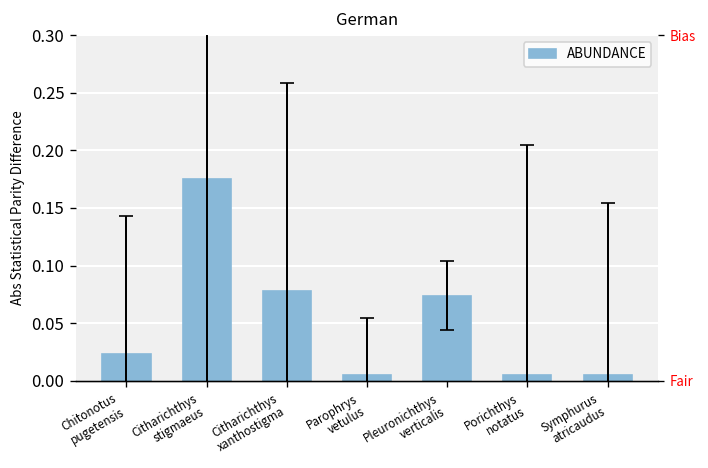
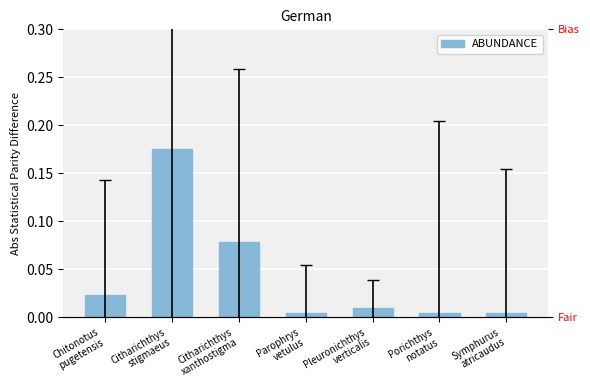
  {
    "ABUNDANCE": {
      "Chitonotus pugetensis": 0.02,
      "Citharichthys stigmaeus": 0.18,
      "Citharichthys xanthostigma": 0.08,
      "Parophrys vetulus": 0.00,
-     "Pleuronichthys verticalis": 0.07,
+     "Pleuronichthys verticalis": 0.01,
      "Porichthys notatus": 0.00,
      "Symphurus atricaudus": 0.00
    }
  }
